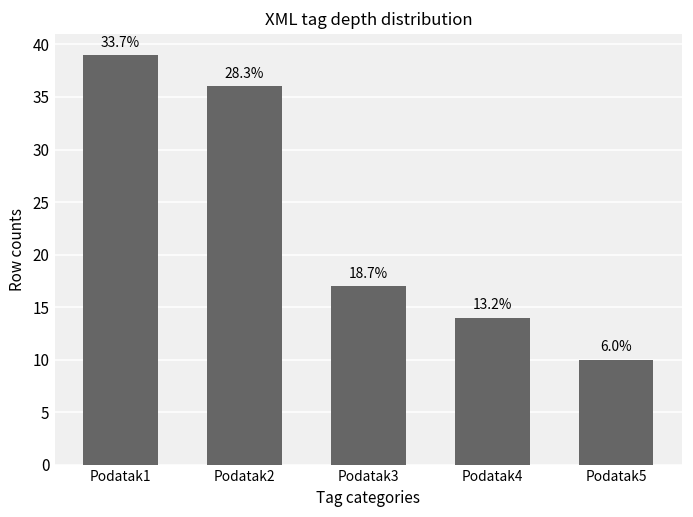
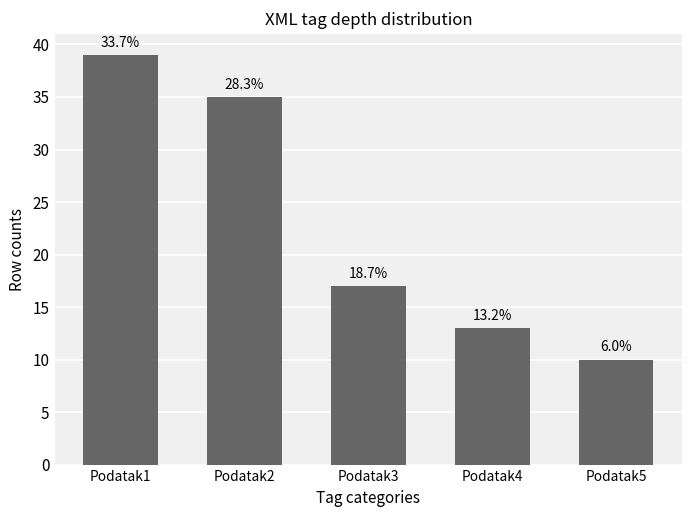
  {
-   "Podatak2": 36,
-   "Podatak4": 14
+   "Podatak2": 35,
+   "Podatak4": 13
  }
